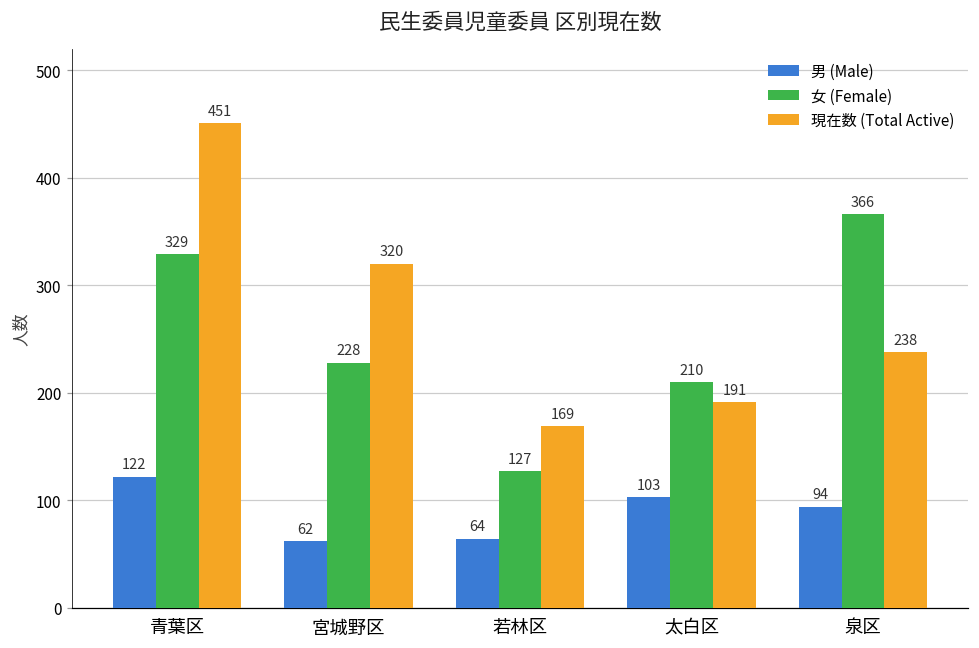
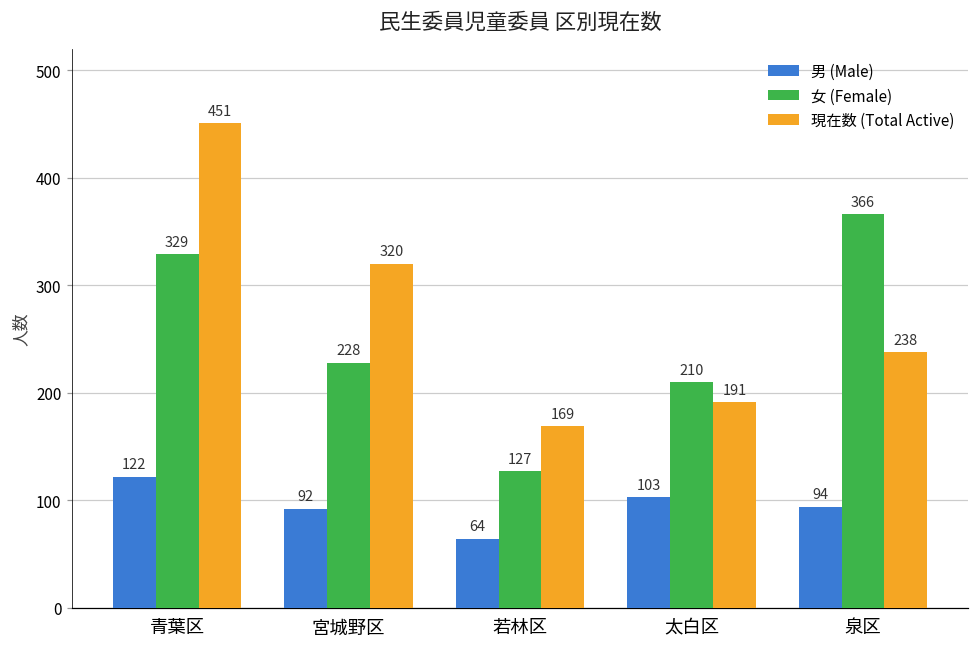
  {
    "男 (Male)": {
      "青葉区": 122,
-     "宮城野区": 62,
+     "宮城野区": 92,
      "若林区": 64,
      "太白区": 103,
      "泉区": 94
    },
    "女 (Female)": {
      "青葉区": 329,
      "宮城野区": 228,
      "若林区": 127,
      "太白区": 210,
      "泉区": 366
    },
    "現在数 (Total Active)": {
      "青葉区": 451,
      "宮城野区": 320,
      "若林区": 169,
      "太白区": 191,
      "泉区": 238
    }
  }
